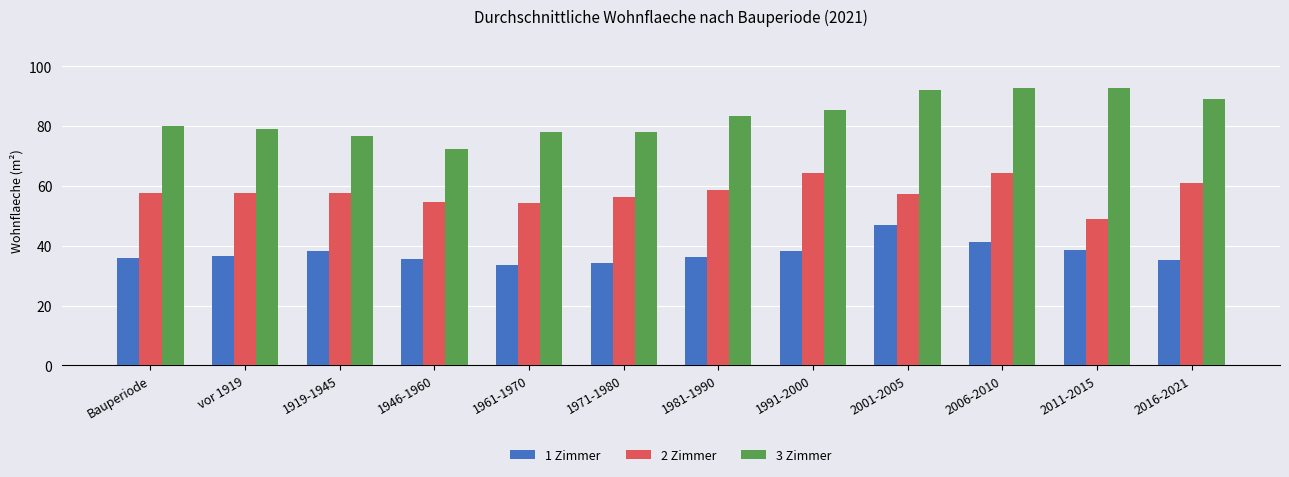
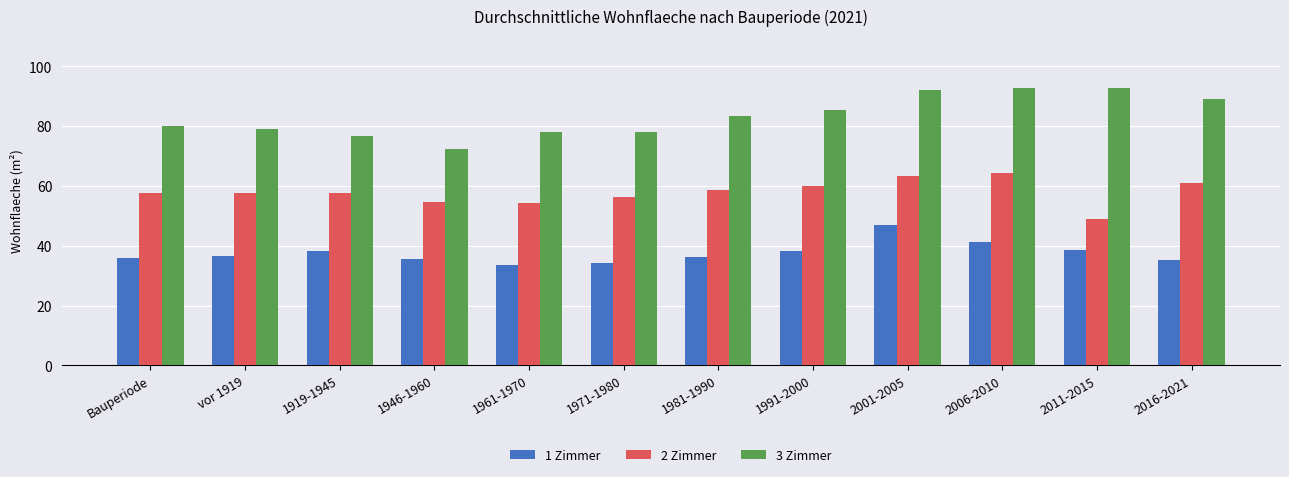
  {
    "1 Zimmer": {
      "Bauperiode": 36,
      "vor 1919": 37,
      "1919-1945": 38,
      "1946-1960": 36,
      "1961-1970": 34,
      "1971-1980": 34,
      "1981-1990": 36,
      "1991-2000": 38,
      "2001-2005": 47,
      "2006-2010": 41,
      "2011-2015": 39,
      "2016-2021": 35
    },
    "2 Zimmer": {
      "Bauperiode": 58,
      "vor 1919": 58,
      "1919-1945": 58,
      "1946-1960": 55,
      "1961-1970": 54,
      "1971-1980": 56,
      "1981-1990": 59,
-     "1991-2000": 64,
-     "2001-2005": 57,
+     "1991-2000": 60,
+     "2001-2005": 63,
      "2006-2010": 64,
      "2011-2015": 49,
      "2016-2021": 61
    },
    "3 Zimmer": {
      "Bauperiode": 80,
      "vor 1919": 79,
      "1919-1945": 77,
      "1946-1960": 72,
      "1961-1970": 78,
      "1971-1980": 78,
      "1981-1990": 83,
      "1991-2000": 86,
      "2001-2005": 92,
      "2006-2010": 93,
      "2011-2015": 93,
      "2016-2021": 89
    }
  }
